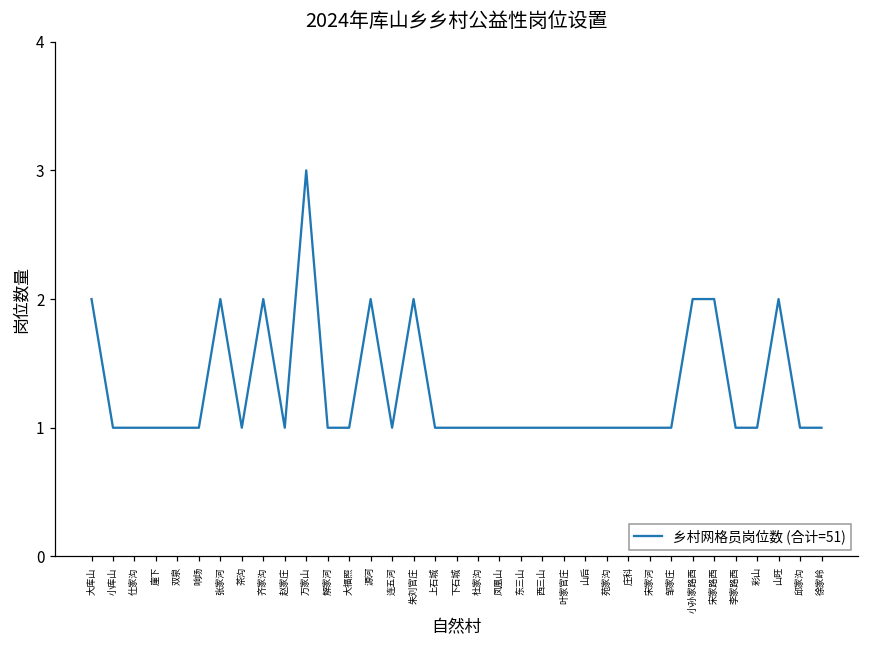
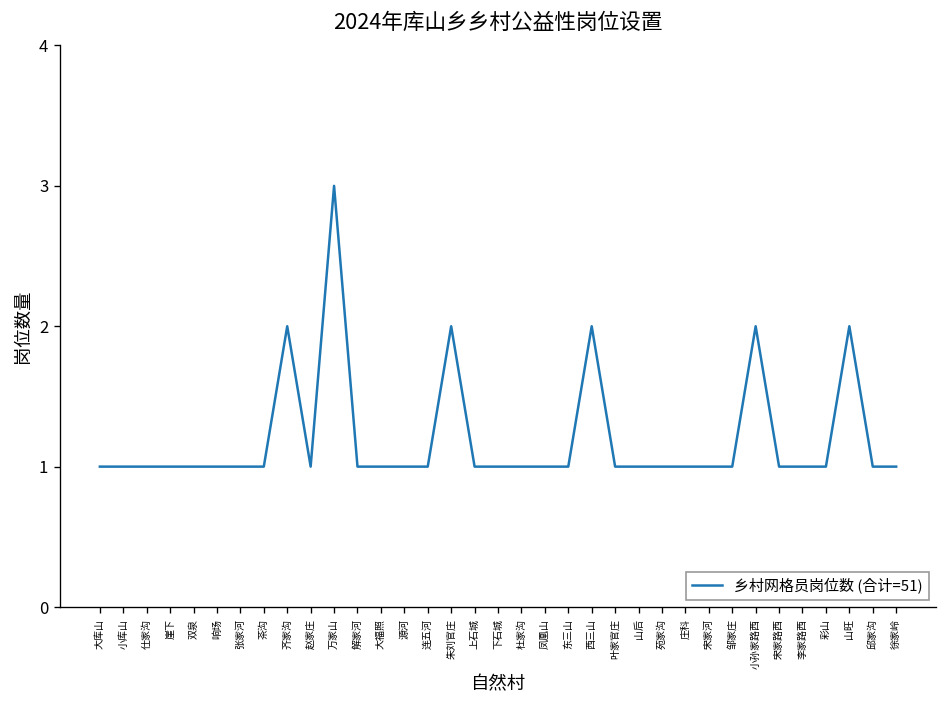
  {
-   "大库山": 2,
+   "大库山": 1,
    "小库山": 1,
    "仕家沟": 1,
    "崖下": 1,
    "双泉": 1,
    "响场": 1,
-   "张家河": 2,
+   "张家河": 1,
    "茶沟": 1,
    "齐家沟": 2,
    "赵家庄": 1,
    "万家山": 3,
    "解家河": 1,
    "大福照": 1,
-   "源河": 2,
+   "源河": 1,
    "连五河": 1,
    "朱刘官庄": 2,
    "上石城": 1,
    "下石城": 1,
    "杜家沟": 1,
    "凤凰山": 1,
    "东三山": 1,
-   "西三山": 1,
+   "西三山": 2,
    "叶家官庄": 1,
    "山后": 1,
    "苑家沟": 1,
    "庄科": 1,
    "宋家河": 1,
    "邹家庄": 1,
    "小孙家路西": 2,
-   "宋家路西": 2,
+   "宋家路西": 1,
    "李家路西": 1,
    "彩山": 1,
    "山旺": 2,
    "邱家沟": 1,
    "徐家岭": 1
  }
